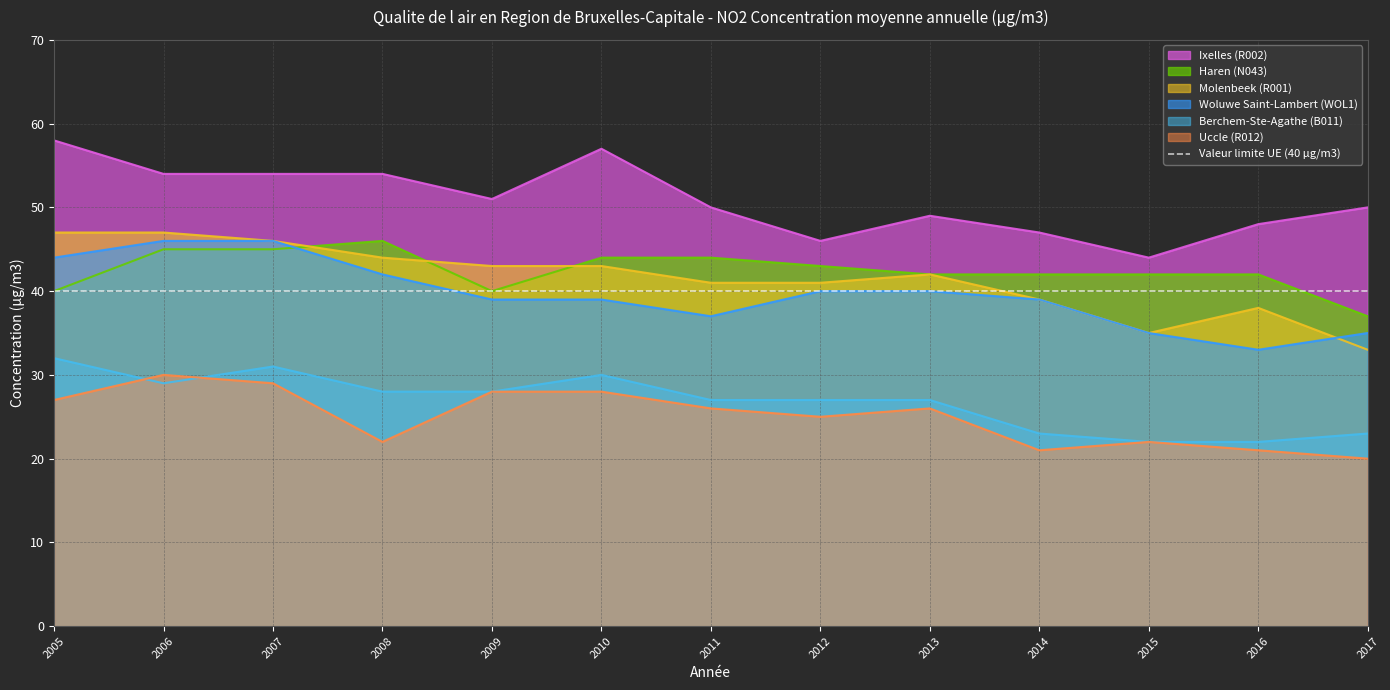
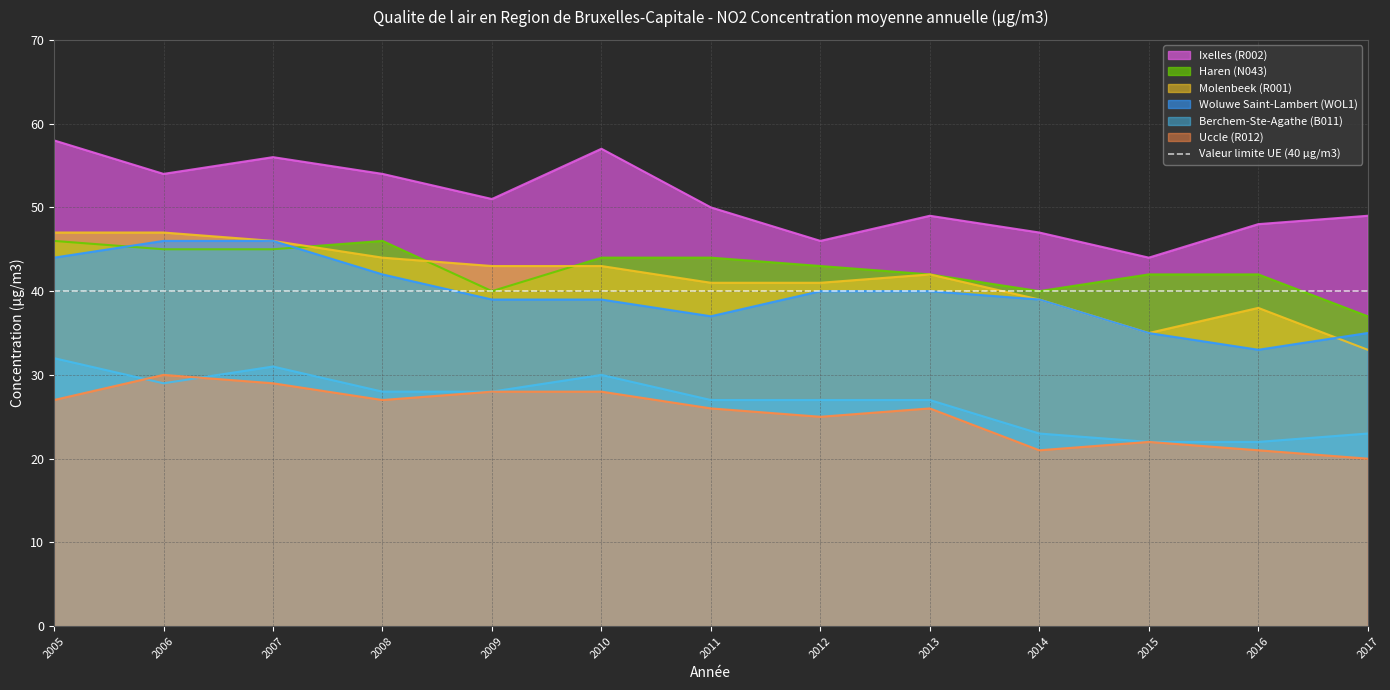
  {
    "Ixelles (R002)": {
      "2005": 58,
      "2006": 54,
-     "2007": 54,
+     "2007": 56,
      "2008": 54,
      "2009": 51,
      "2010": 57,
      "2011": 50,
      "2012": 46,
      "2013": 49,
      "2014": 47,
      "2015": 44,
      "2016": 48,
-     "2017": 50
+     "2017": 49
    },
    "Haren (N043)": {
-     "2005": 40,
+     "2005": 46,
      "2006": 45,
      "2007": 45,
      "2008": 46,
      "2009": 40,
      "2010": 44,
      "2011": 44,
      "2012": 43,
-     "2014": 42,
+     "2014": 40,
      "2015": 42,
      "2016": 42,
      "2017": 37
    },
    "Molenbeek (R001)": {
      "2005": 47,
      "2006": 47,
      "2008": 44,
      "2009": 43,
      "2010": 43,
      "2011": 41,
      "2012": 41,
      "2016": 38,
      "2017": 33
    },
    "Uccle (R012)": {
      "2005": 27,
      "2006": 30,
      "2007": 29,
-     "2008": 22,
+     "2008": 27,
      "2010": 28,
      "2011": 26,
      "2012": 25,
      "2013": 26,
      "2014": 21,
      "2016": 21,
      "2017": 20
    }
  }
